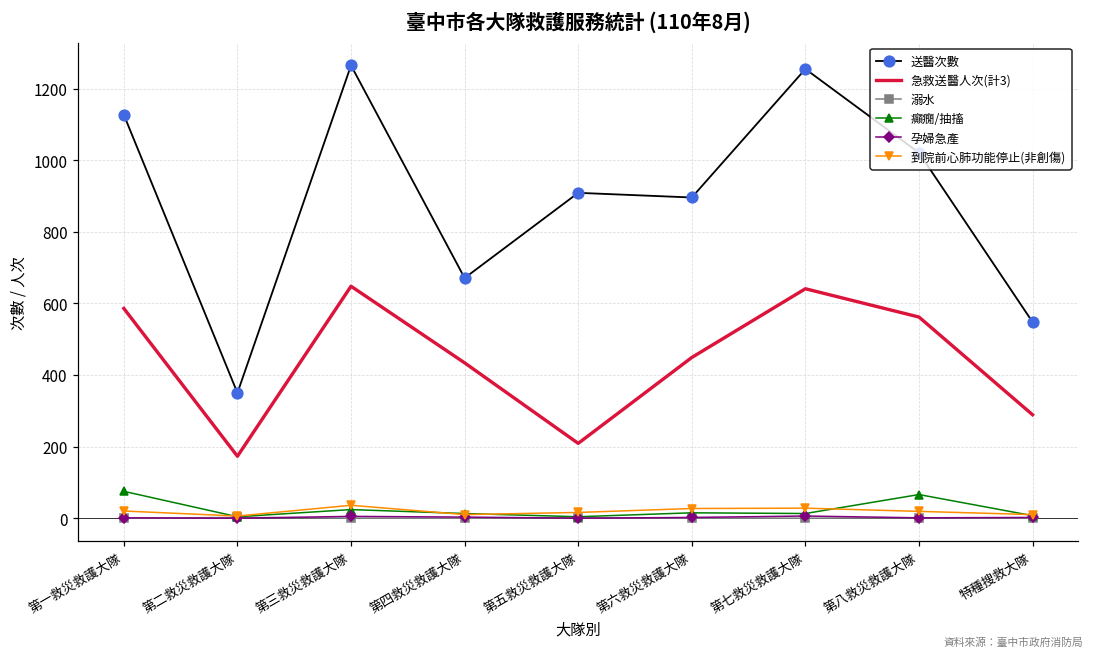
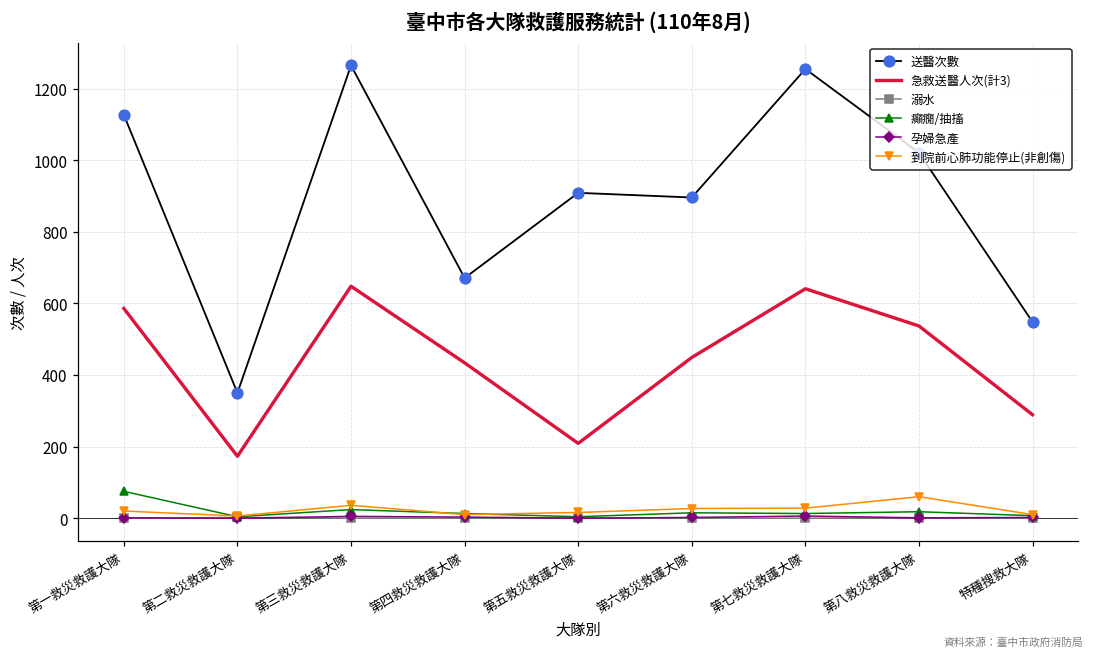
  {
    "送醫次數": {
      "第一救災救護大隊": 1130,
      "第二救災救護大隊": 350,
      "第三救災救護大隊": 1270,
      "第四救災救護大隊": 670,
      "第五救災救護大隊": 910,
      "第六救災救護大隊": 900,
      "第七救災救護大隊": 1260,
      "特種搜救大隊": 550
    },
    "急救送醫人次(計3)": {
      "第一救災救護大隊": 590,
      "第二救災救護大隊": 170,
      "第三救災救護大隊": 650,
      "第四救災救護大隊": 430,
      "第五救災救護大隊": 210,
      "第六救災救護大隊": 450,
      "第七救災救護大隊": 640,
-     "第八救災救護大隊": 560,
+     "第八救災救護大隊": 540,
      "特種搜救大隊": 290
    },
    "癲癇/抽搐": {
      "第一救災救護大隊": 80,
      "第三救災救護大隊": 20,
      "第六救災救護大隊": 20,
-     "第八救災救護大隊": 70
+     "第八救災救護大隊": 20
    },
    "到院前心肺功能停止(非創傷)": {
      "第一救災救護大隊": 20,
      "第三救災救護大隊": 40,
      "第五救災救護大隊": 20,
      "第六救災救護大隊": 30,
      "第七救災救護大隊": 30,
-     "第八救災救護大隊": 20
+     "第八救災救護大隊": 60
    }
  }
